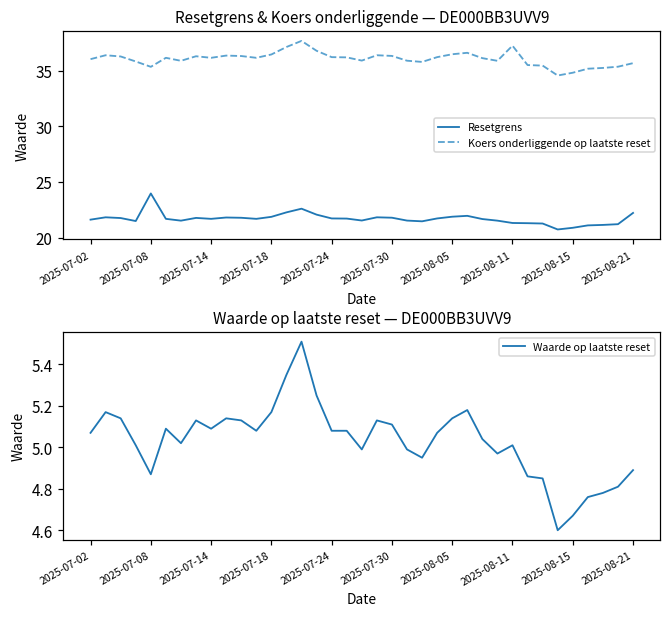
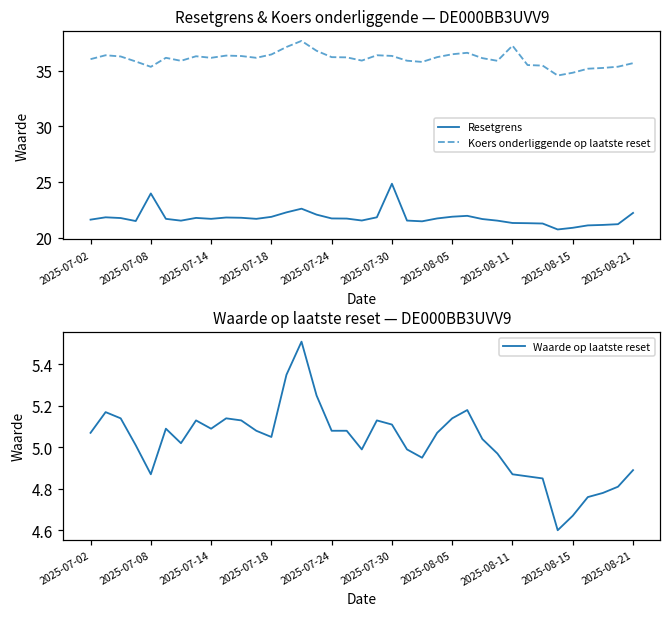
  {
    "Resetgrens & Koers onderliggende — DE000BB3UVV9": {
      "Resetgrens": {
        "2025-07-02": 21.6,
        "2025-07-08": 24.0,
        "2025-07-14": 21.7,
        "2025-07-18": 21.9,
        "2025-07-24": 21.7,
-       "2025-07-30": 21.8,
+       "2025-07-30": 24.9,
        "2025-08-05": 21.9,
        "2025-08-11": 21.3,
        "2025-08-15": 20.9,
        "2025-08-21": 22.2
      },
      "Koers onderliggende op laatste reset": {
        "2025-07-02": 36.1,
        "2025-07-08": 35.4,
        "2025-07-14": 36.2,
        "2025-07-18": 36.5,
        "2025-07-24": 36.2,
        "2025-07-30": 36.3,
        "2025-08-05": 36.5,
        "2025-08-11": 37.3,
        "2025-08-15": 34.8,
        "2025-08-21": 35.7
      }
    },
    "Waarde op laatste reset — DE000BB3UVV9": {
      "2025-07-02": 5.07,
      "2025-07-08": 4.87,
      "2025-07-14": 5.09,
-     "2025-07-18": 5.17,
+     "2025-07-18": 5.05,
      "2025-07-24": 5.08,
      "2025-07-30": 5.11,
      "2025-08-05": 5.14,
-     "2025-08-11": 5.01,
+     "2025-08-11": 4.87,
      "2025-08-15": 4.67,
      "2025-08-21": 4.89
    }
  }
